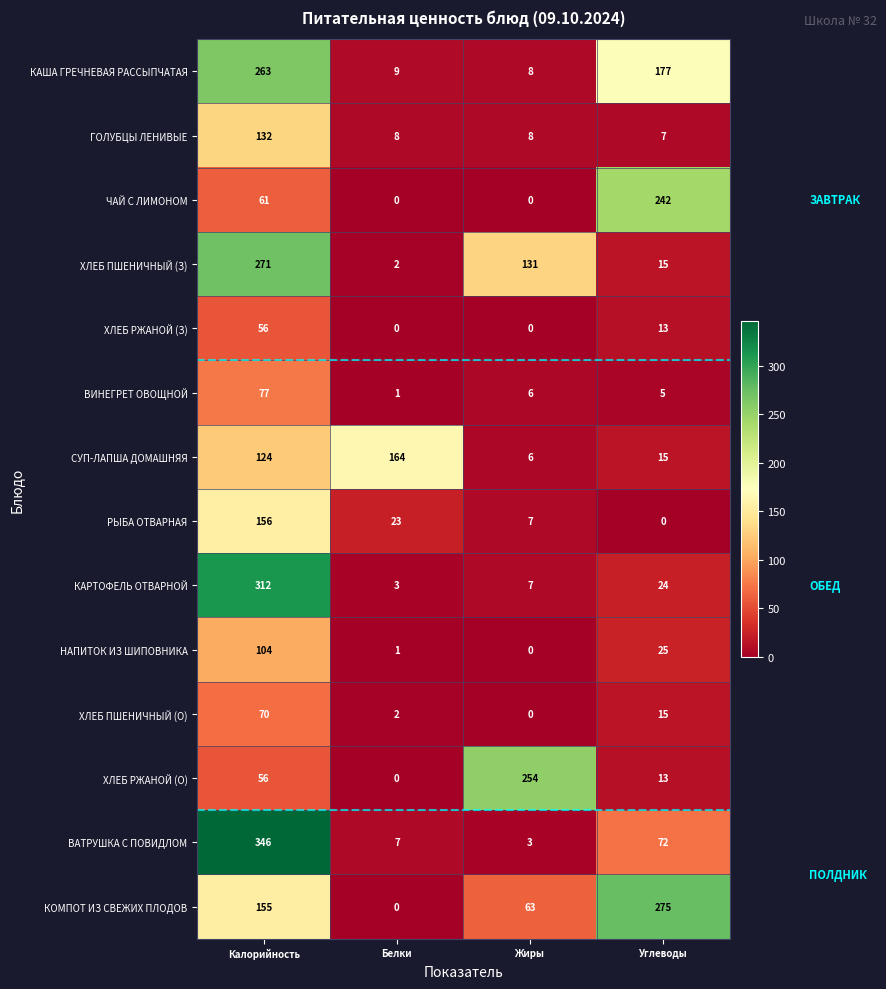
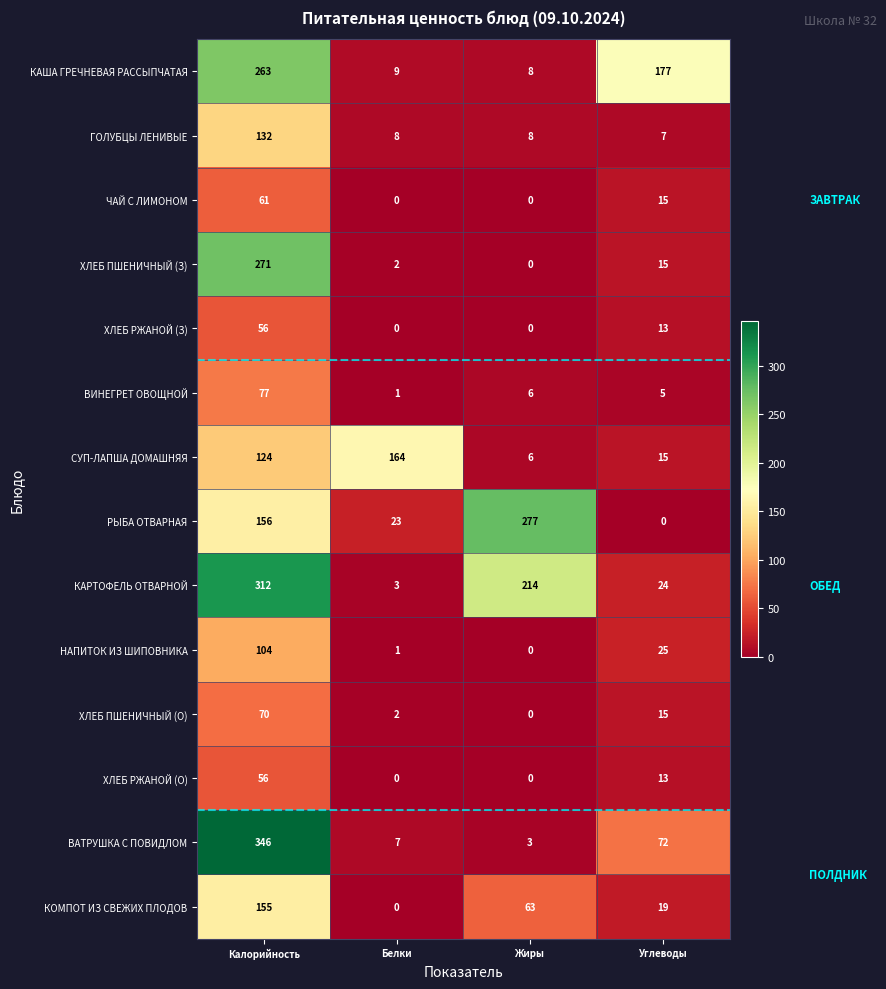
  {
    "КАША ГРЕЧНЕВАЯ РАССЫПЧАТАЯ": {
      "Калорийность": 263,
      "Белки": 9,
      "Жиры": 8,
      "Углеводы": 177
    },
    "ГОЛУБЦЫ ЛЕНИВЫЕ": {
      "Калорийность": 132,
      "Белки": 8,
      "Жиры": 8,
      "Углеводы": 7
    },
    "ЧАЙ С ЛИМОНОМ": {
      "Калорийность": 61,
      "Белки": 0,
      "Жиры": 0,
-     "Углеводы": 242
+     "Углеводы": 15
    },
    "ХЛЕБ ПШЕНИЧНЫЙ (З)": {
      "Калорийность": 271,
      "Белки": 2,
-     "Жиры": 131,
+     "Жиры": 0,
      "Углеводы": 15
    },
    "ХЛЕБ РЖАНОЙ (З)": {
      "Калорийность": 56,
      "Белки": 0,
      "Жиры": 0,
      "Углеводы": 13
    },
    "ВИНЕГРЕТ ОВОЩНОЙ": {
      "Калорийность": 77,
      "Белки": 1,
      "Жиры": 6,
      "Углеводы": 5
    },
    "СУП-ЛАПША ДОМАШНЯЯ": {
      "Калорийность": 124,
      "Белки": 164,
      "Жиры": 6,
      "Углеводы": 15
    },
    "РЫБА ОТВАРНАЯ": {
      "Калорийность": 156,
      "Белки": 23,
-     "Жиры": 7,
+     "Жиры": 277,
      "Углеводы": 0
    },
    "КАРТОФЕЛЬ ОТВАРНОЙ": {
      "Калорийность": 312,
      "Белки": 3,
-     "Жиры": 7,
+     "Жиры": 214,
      "Углеводы": 24
    },
    "НАПИТОК ИЗ ШИПОВНИКА": {
      "Калорийность": 104,
      "Белки": 1,
      "Жиры": 0,
      "Углеводы": 25
    },
    "ХЛЕБ ПШЕНИЧНЫЙ (О)": {
      "Калорийность": 70,
      "Белки": 2,
      "Жиры": 0,
      "Углеводы": 15
    },
    "ХЛЕБ РЖАНОЙ (О)": {
      "Калорийность": 56,
      "Белки": 0,
-     "Жиры": 254,
+     "Жиры": 0,
      "Углеводы": 13
    },
    "ВАТРУШКА С ПОВИДЛОМ": {
      "Калорийность": 346,
      "Белки": 7,
      "Жиры": 3,
      "Углеводы": 72
    },
    "КОМПОТ ИЗ СВЕЖИХ ПЛОДОВ": {
      "Калорийность": 155,
      "Белки": 0,
      "Жиры": 63,
-     "Углеводы": 275
+     "Углеводы": 19
    }
  }
